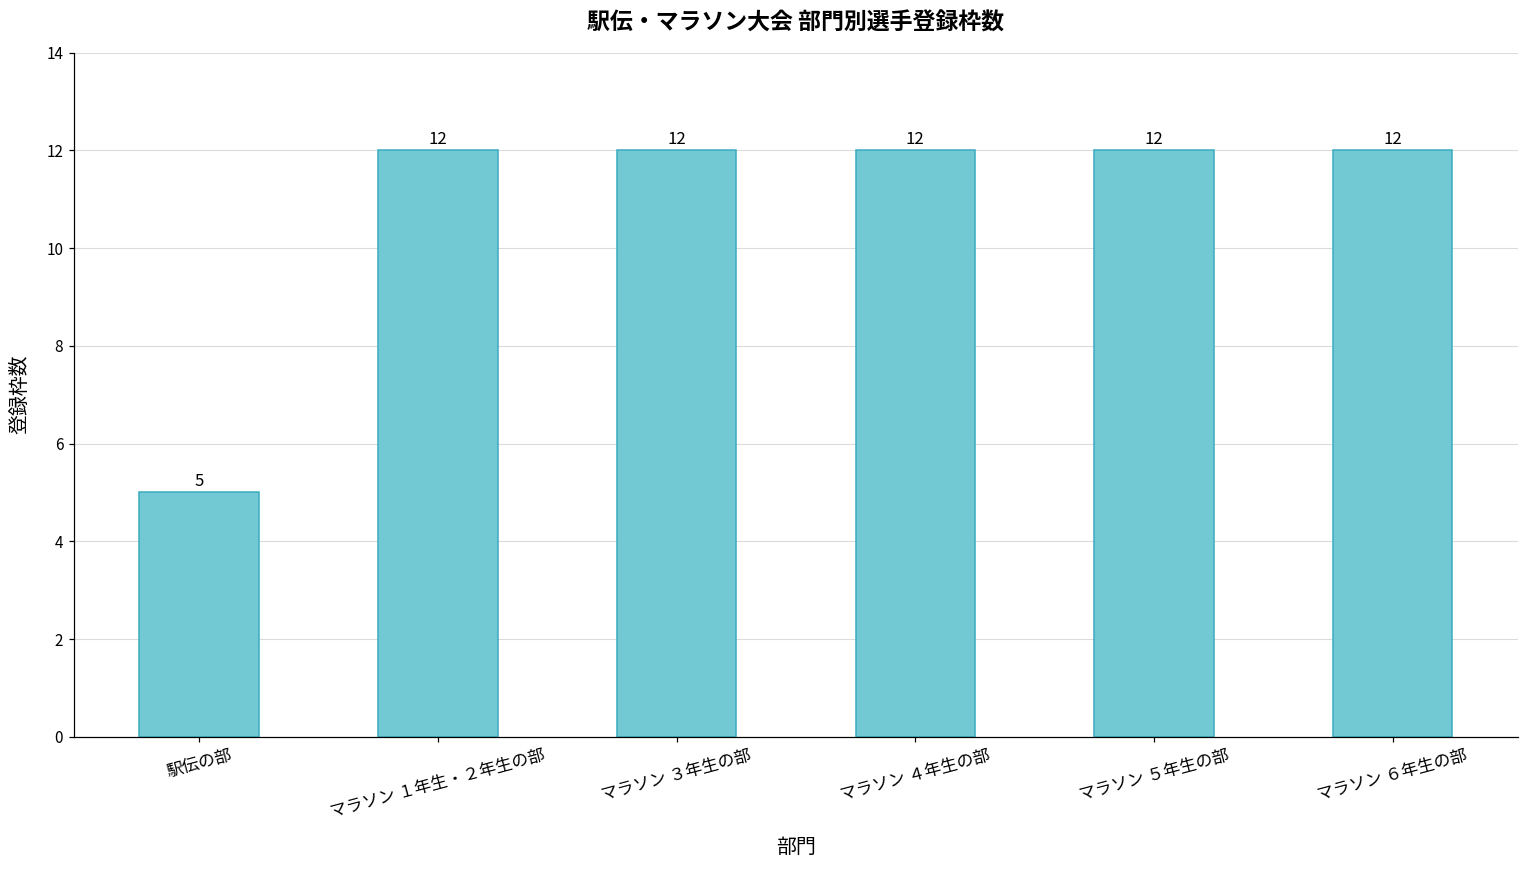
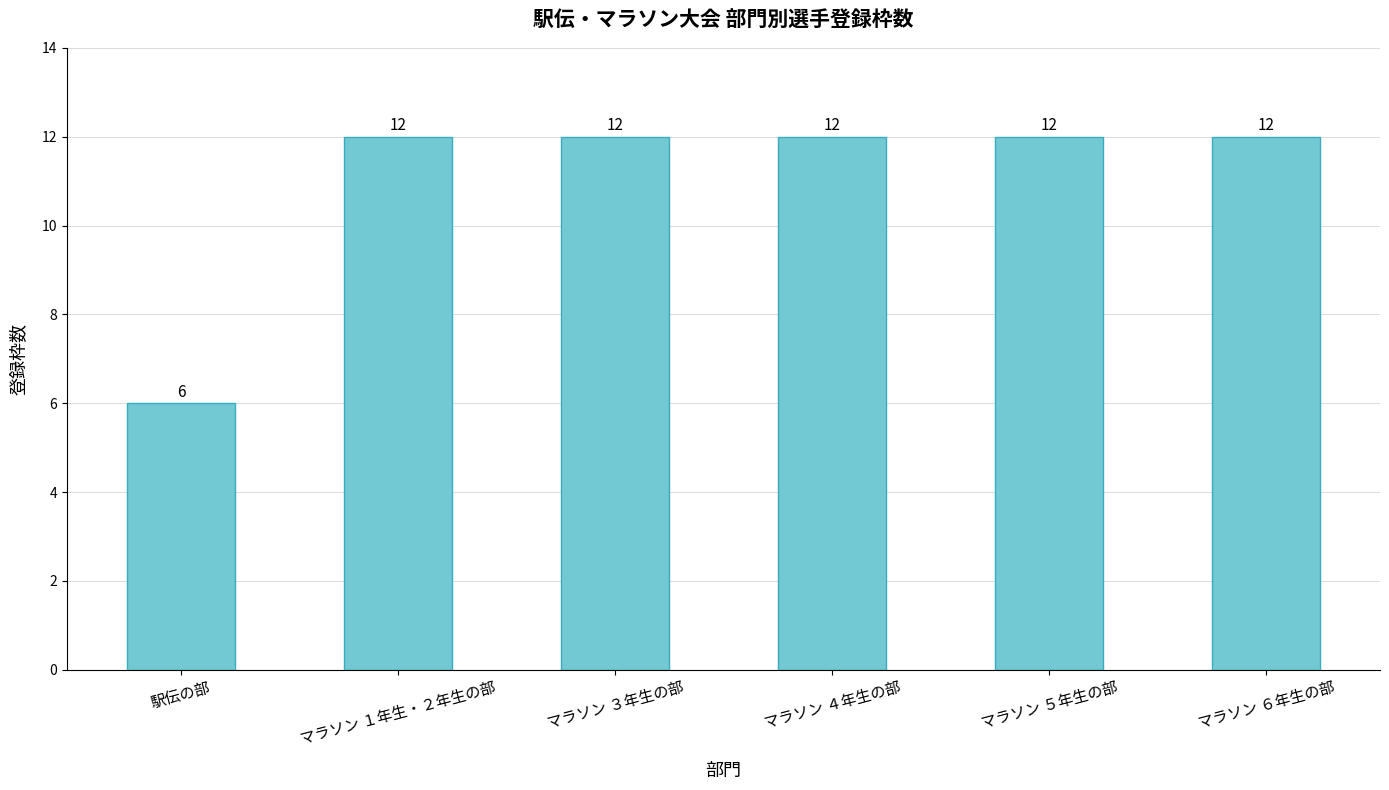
  {
-   "駅伝の部": 5,
+   "駅伝の部": 6,
    "マラソン １年生・２年生の部": 12,
    "マラソン ３年生の部": 12,
    "マラソン ４年生の部": 12,
    "マラソン ５年生の部": 12,
    "マラソン ６年生の部": 12
  }
